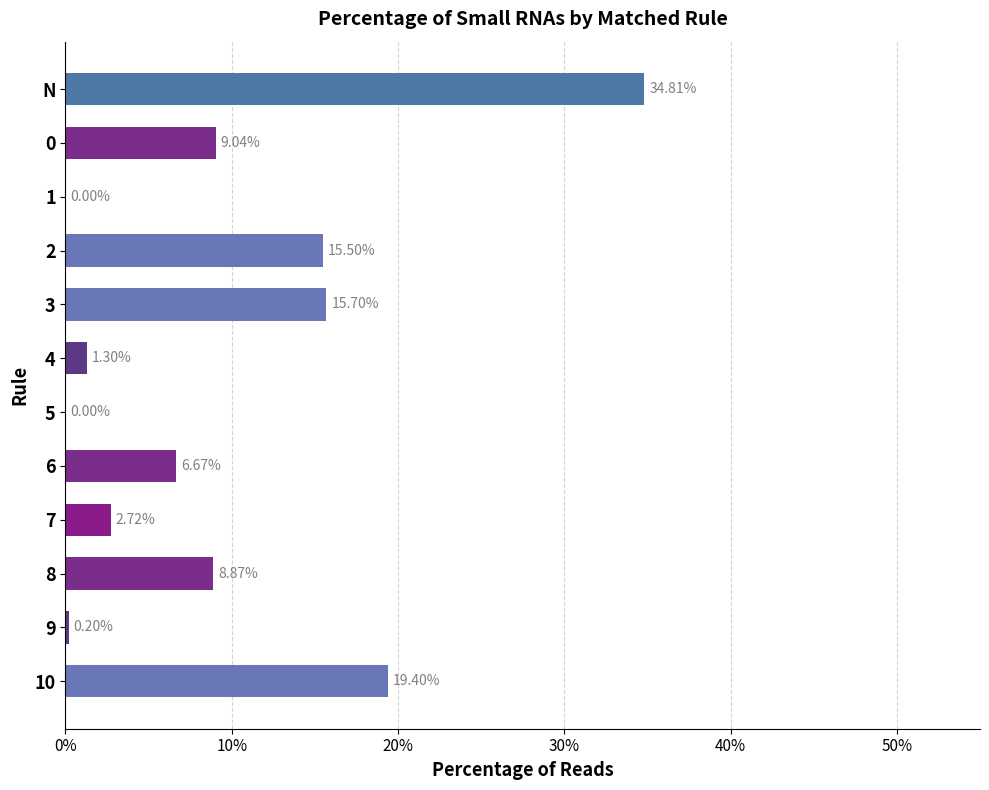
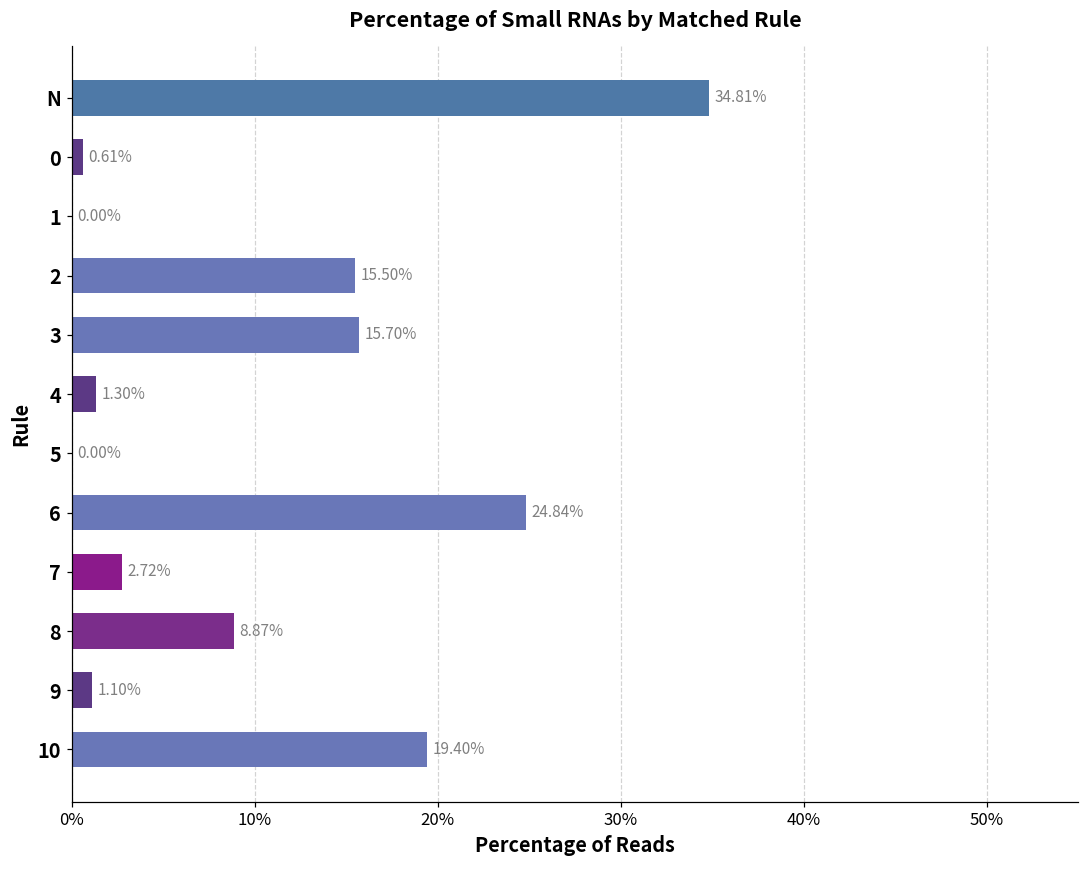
  {
    "N": "34.81%",
-   "0": "9.04%",
+   "0": "0.61%",
    "1": "0.00%",
    "2": "15.50%",
    "3": "15.70%",
    "4": "1.30%",
    "5": "0.00%",
-   "6": "6.67%",
+   "6": "24.84%",
    "7": "2.72%",
    "8": "8.87%",
-   "9": "0.20%",
+   "9": "1.10%",
    "10": "19.40%"
  }
